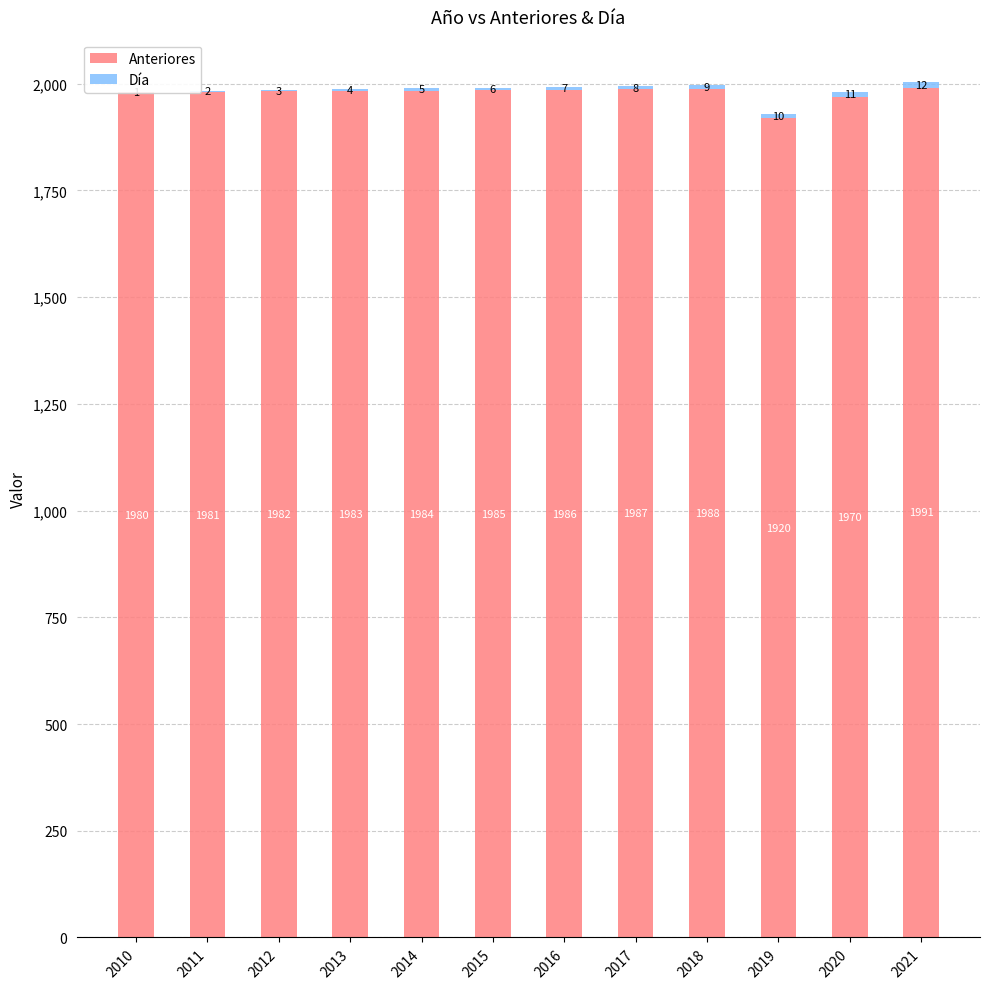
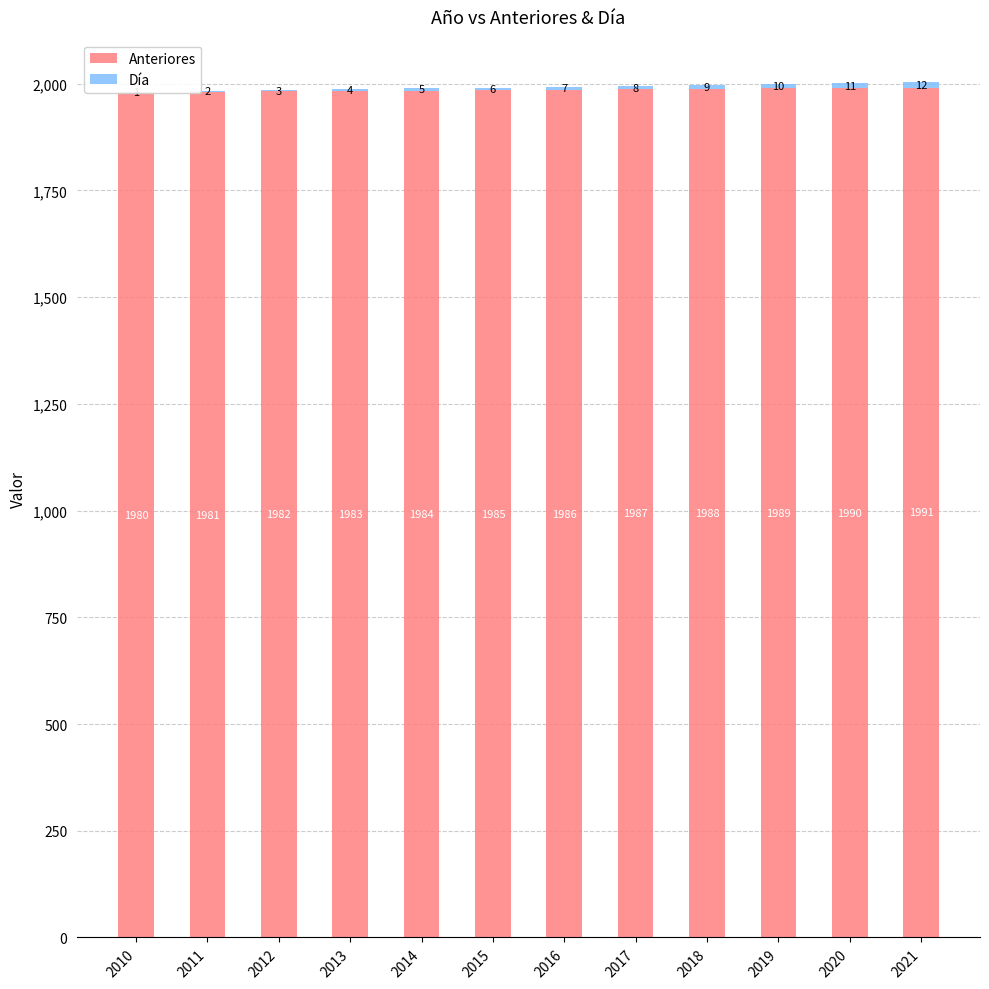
  {
    "Anteriores": {
      "2011": 1981,
      "2012": 1982,
      "2013": 1983,
      "2014": 1984,
      "2015": 1985,
      "2016": 1986,
      "2017": 1987,
      "2018": 1988,
-     "2019": 1920,
-     "2020": 1970,
+     "2019": 1989,
+     "2020": 1990,
      "2021": 1991
    },
    "Día": {
      "2011": 2,
      "2012": 3,
      "2013": 4,
      "2014": 5,
      "2015": 6,
      "2016": 7,
      "2017": 8,
      "2018": 9,
      "2019": 10,
      "2020": 11,
      "2021": 12
    }
  }
